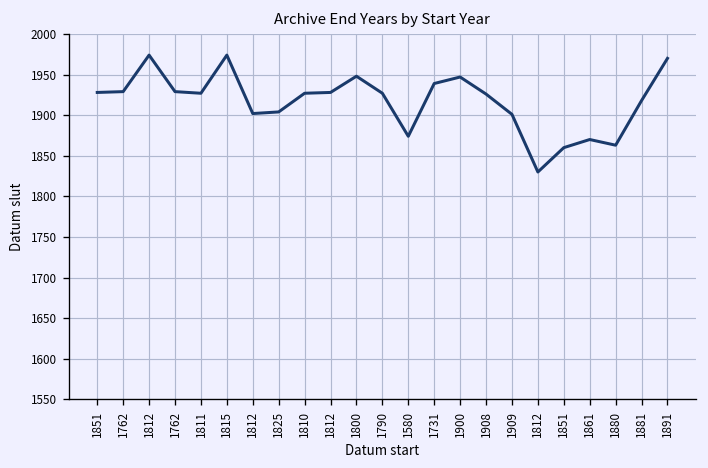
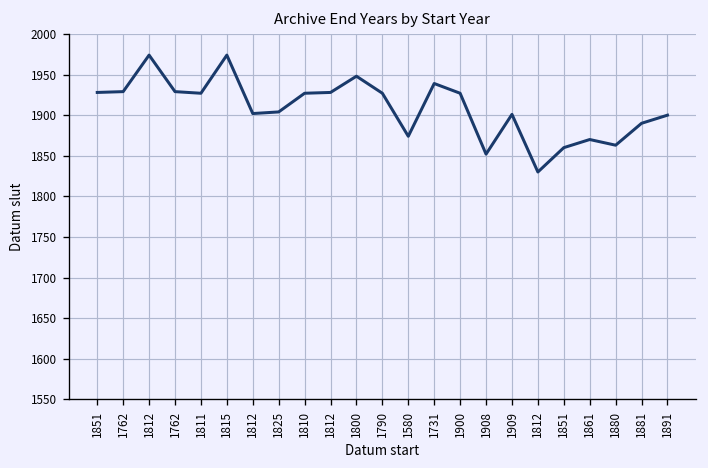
  {
    "1811": 1930,
    "1815": 1970,
    "1825": 1900,
    "1810": 1930,
    "1800": 1950,
    "1790": 1930,
    "1580": 1870,
    "1731": 1940,
-   "1900": 1950,
-   "1908": 1930,
+   "1900": 1930,
+   "1908": 1850,
    "1909": 1900,
    "1861": 1870,
    "1880": 1860,
-   "1881": 1920,
-   "1891": 1970
+   "1881": 1890,
+   "1891": 1900
  }
